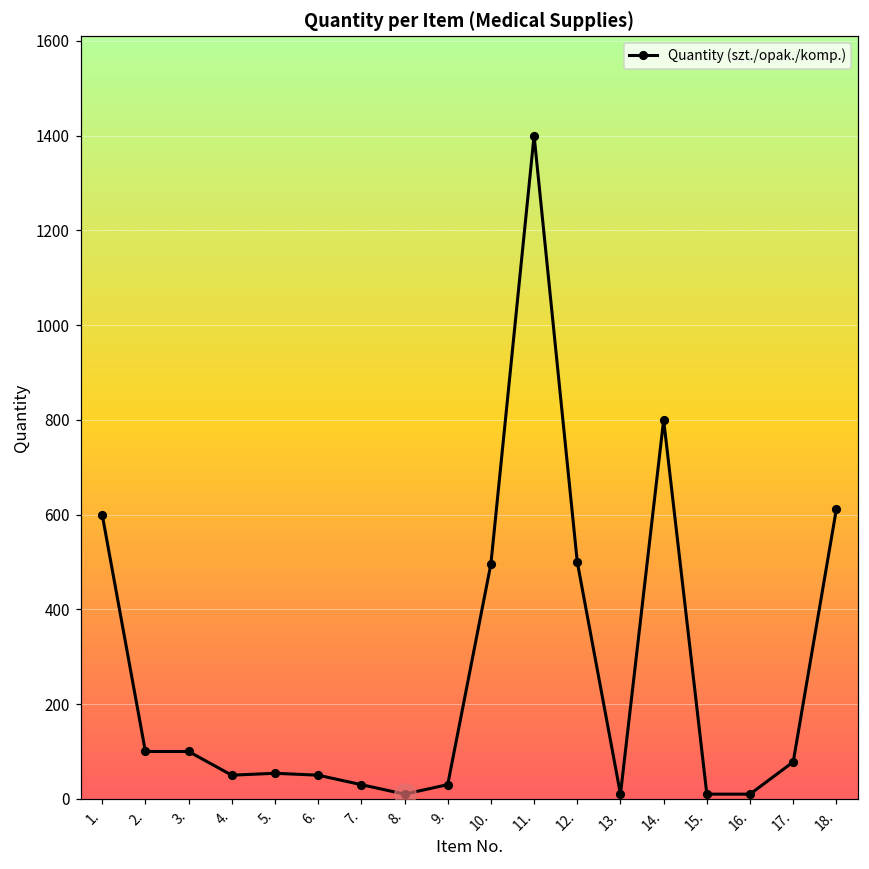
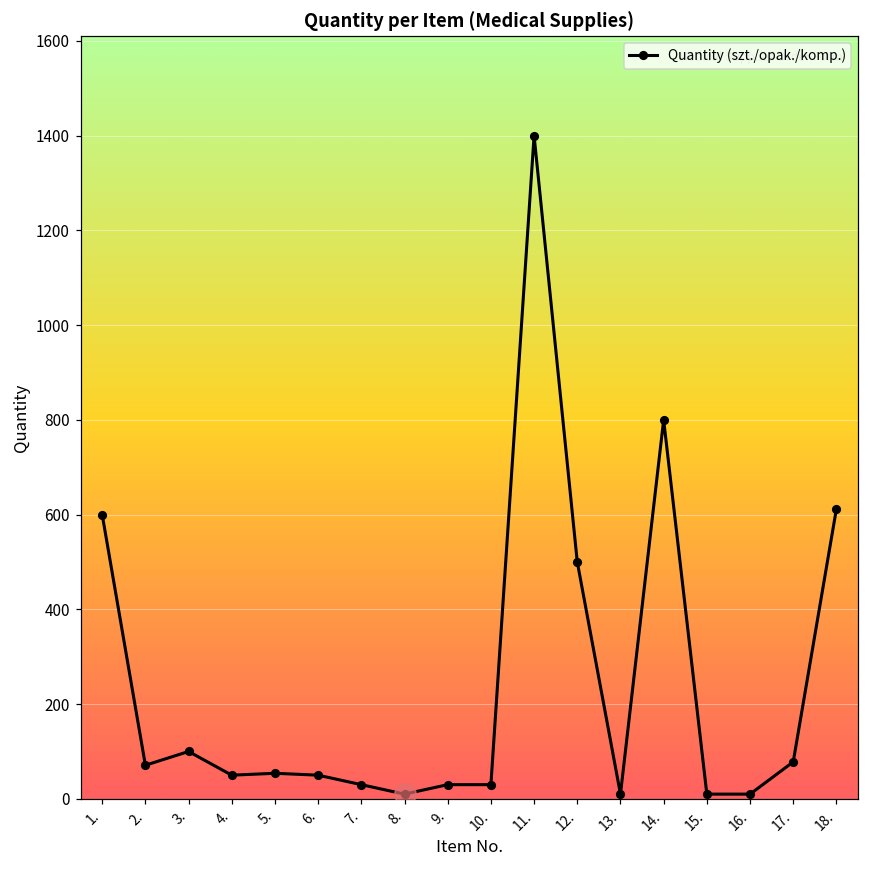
  {
    "Quantity (szt./opak./komp.)": {
      "1.": 600,
-     "2.": 100,
+     "2.": 70,
      "3.": 100,
      "4.": 50,
      "5.": 50,
      "6.": 50,
      "7.": 30,
      "9.": 30,
-     "10.": 500,
+     "10.": 30,
      "11.": 1400,
      "12.": 500,
      "13.": 10,
      "14.": 800,
      "15.": 10,
      "16.": 10,
      "17.": 80,
      "18.": 610
    }
  }
